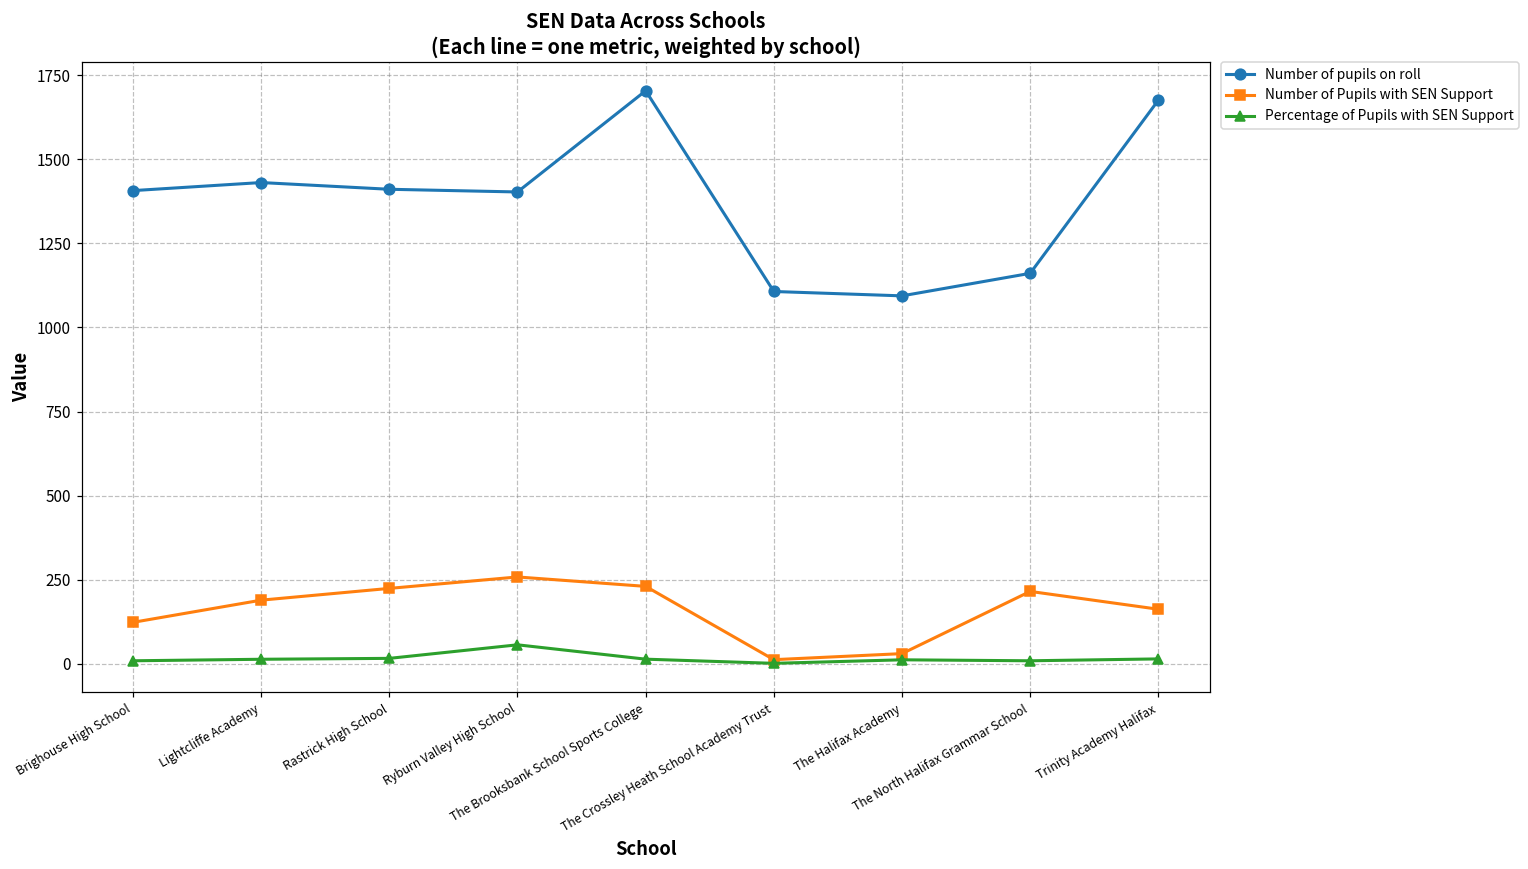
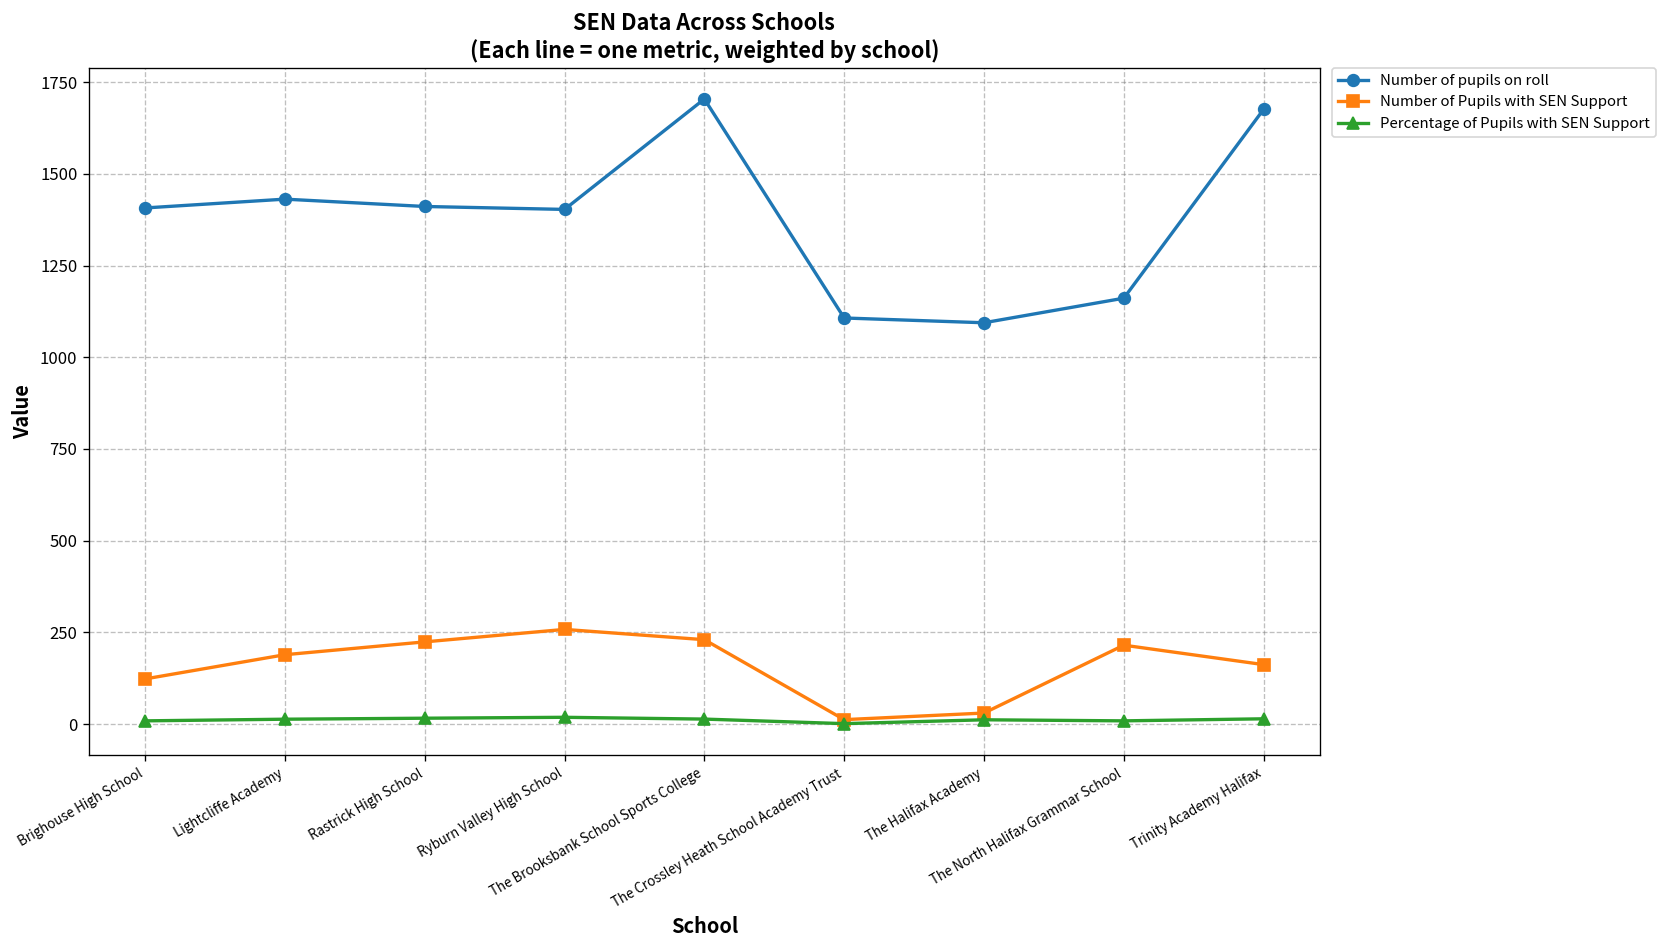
  {
    "Number of pupils on roll": {
      "Brighouse High School": 1410,
      "Lightcliffe Academy": 1430,
      "Rastrick High School": 1410,
      "Ryburn Valley High School": 1400,
      "The Brooksbank School Sports College": 1700,
      "The Crossley Heath School Academy Trust": 1110,
      "The Halifax Academy": 1090,
      "The North Halifax Grammar School": 1160,
      "Trinity Academy Halifax": 1680
    },
    "Number of Pupils with SEN Support": {
      "Brighouse High School": 120,
      "Lightcliffe Academy": 190,
      "Rastrick High School": 220,
      "Ryburn Valley High School": 260,
      "The Brooksbank School Sports College": 230,
      "The Crossley Heath School Academy Trust": 10,
      "The Halifax Academy": 30,
      "The North Halifax Grammar School": 220,
      "Trinity Academy Halifax": 160
    },
    "Percentage of Pupils with SEN Support": {
      "Brighouse High School": 10,
      "Lightcliffe Academy": 10,
      "Rastrick High School": 20,
-     "Ryburn Valley High School": 60,
+     "Ryburn Valley High School": 20,
      "The Brooksbank School Sports College": 10,
      "The Crossley Heath School Academy Trust": 0,
      "The Halifax Academy": 10,
      "The North Halifax Grammar School": 10,
      "Trinity Academy Halifax": 10
    }
  }
